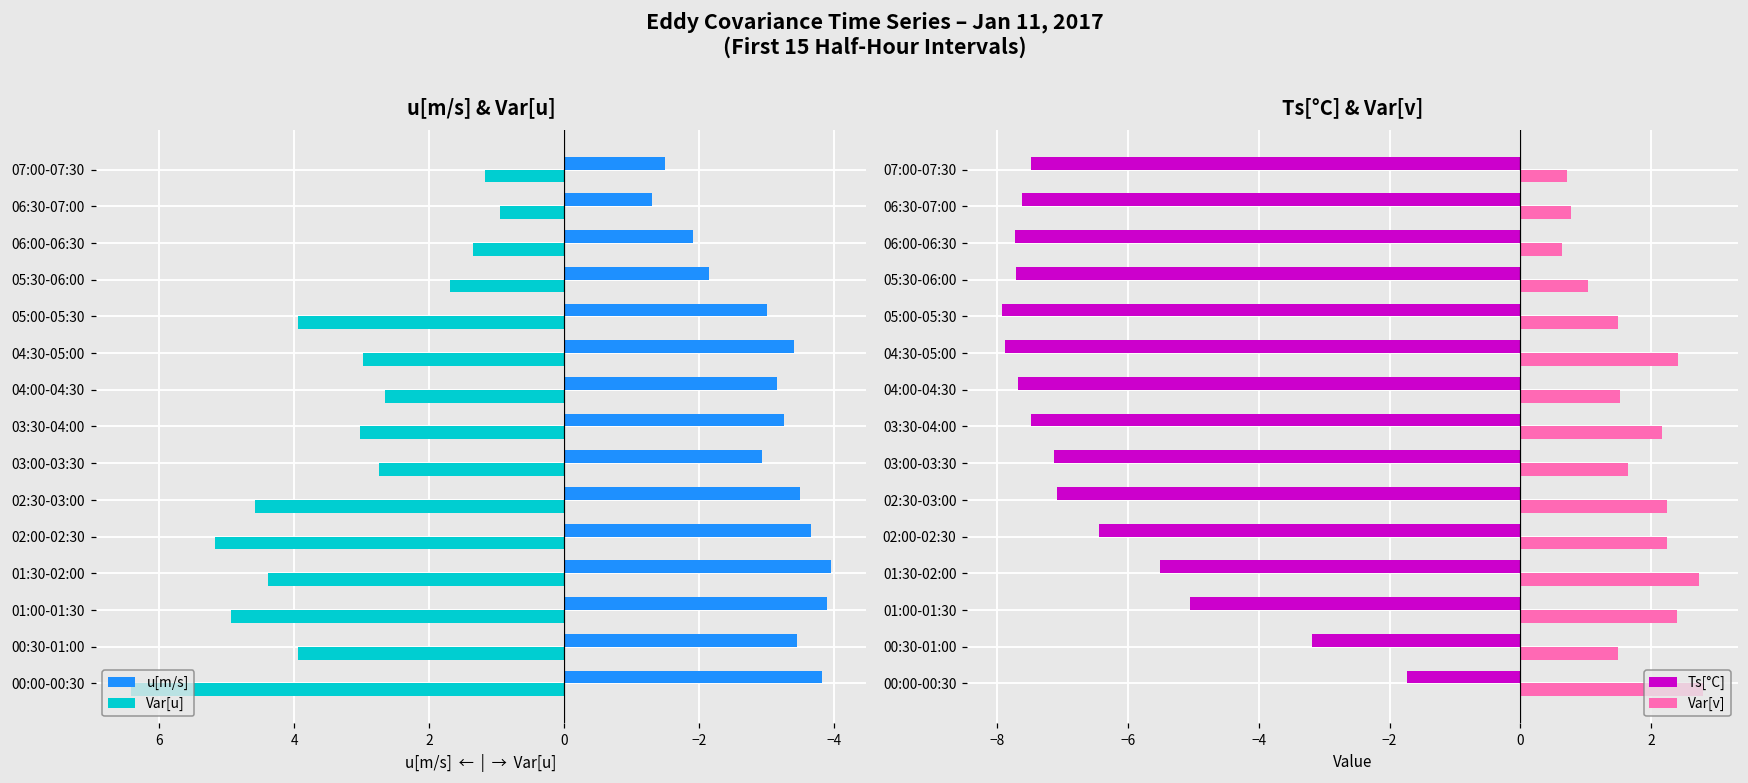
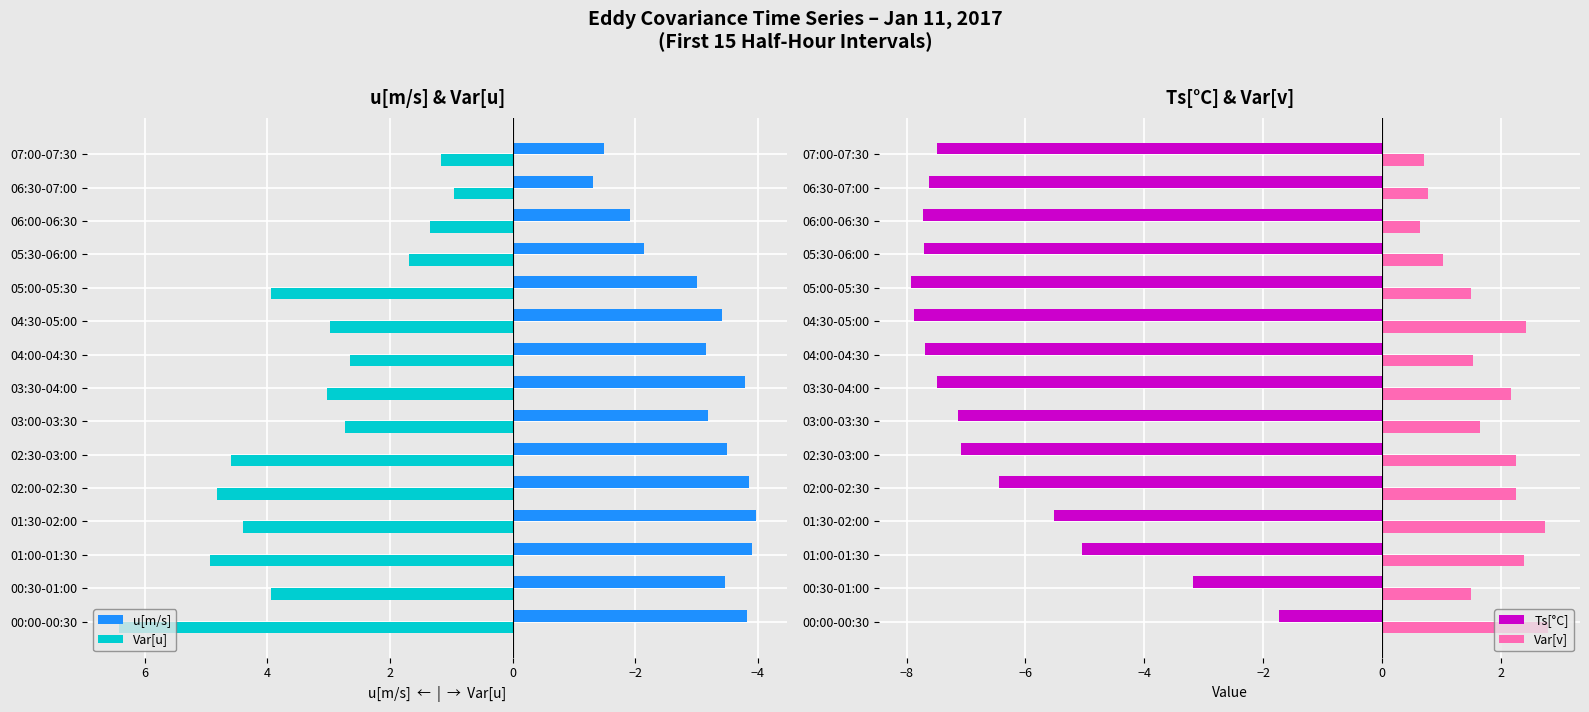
  {
    "u[m/s] & Var[u]": {
      "u[m/s]": {
        "07:00-07:30": -1.5,
        "06:30-07:00": -1.3,
        "06:00-06:30": -1.9,
        "05:30-06:00": -2.1,
        "05:00-05:30": -3.0,
        "04:30-05:00": -3.4,
        "04:00-04:30": -3.2,
-       "03:30-04:00": -3.3,
-       "03:00-03:30": -2.9,
+       "03:30-04:00": -3.8,
+       "03:00-03:30": -3.2,
        "02:30-03:00": -3.5,
-       "02:00-02:30": -3.7,
+       "02:00-02:30": -3.9,
        "01:30-02:00": -4.0,
        "01:00-01:30": -3.9,
        "00:30-01:00": -3.5,
        "00:00-00:30": -3.8
      },
      "Var[u]": {
        "07:00-07:30": 1.2,
        "06:30-07:00": 0.9,
        "06:00-06:30": 1.3,
        "05:30-06:00": 1.7,
        "05:00-05:30": 3.9,
        "04:30-05:00": 3.0,
        "04:00-04:30": 2.7,
        "03:30-04:00": 3.0,
        "03:00-03:30": 2.7,
        "02:30-03:00": 4.6,
-       "02:00-02:30": 5.2,
+       "02:00-02:30": 4.8,
        "01:30-02:00": 4.4,
        "01:00-01:30": 4.9,
        "00:30-01:00": 3.9
      }
    },
    "Ts[°C] & Var[v]": {
      "Ts[°C]": {
        "07:00-07:30": -7.5,
        "06:30-07:00": -7.6,
        "06:00-06:30": -7.7,
        "05:30-06:00": -7.7,
        "05:00-05:30": -7.9,
        "04:30-05:00": -7.9,
        "04:00-04:30": -7.7,
        "03:30-04:00": -7.5,
        "03:00-03:30": -7.1,
        "02:30-03:00": -7.1,
        "02:00-02:30": -6.4,
        "01:30-02:00": -5.5,
        "01:00-01:30": -5.1,
        "00:30-01:00": -3.2,
        "00:00-00:30": -1.7
      },
      "Var[v]": {
        "07:00-07:30": 0.7,
        "06:30-07:00": 0.8,
        "06:00-06:30": 0.6,
        "05:30-06:00": 1.0,
        "05:00-05:30": 1.5,
        "04:30-05:00": 2.4,
        "04:00-04:30": 1.5,
        "03:30-04:00": 2.2,
        "03:00-03:30": 1.6,
        "02:30-03:00": 2.2,
        "02:00-02:30": 2.2,
        "01:30-02:00": 2.7,
        "01:00-01:30": 2.4,
        "00:30-01:00": 1.5
      }
    }
  }
